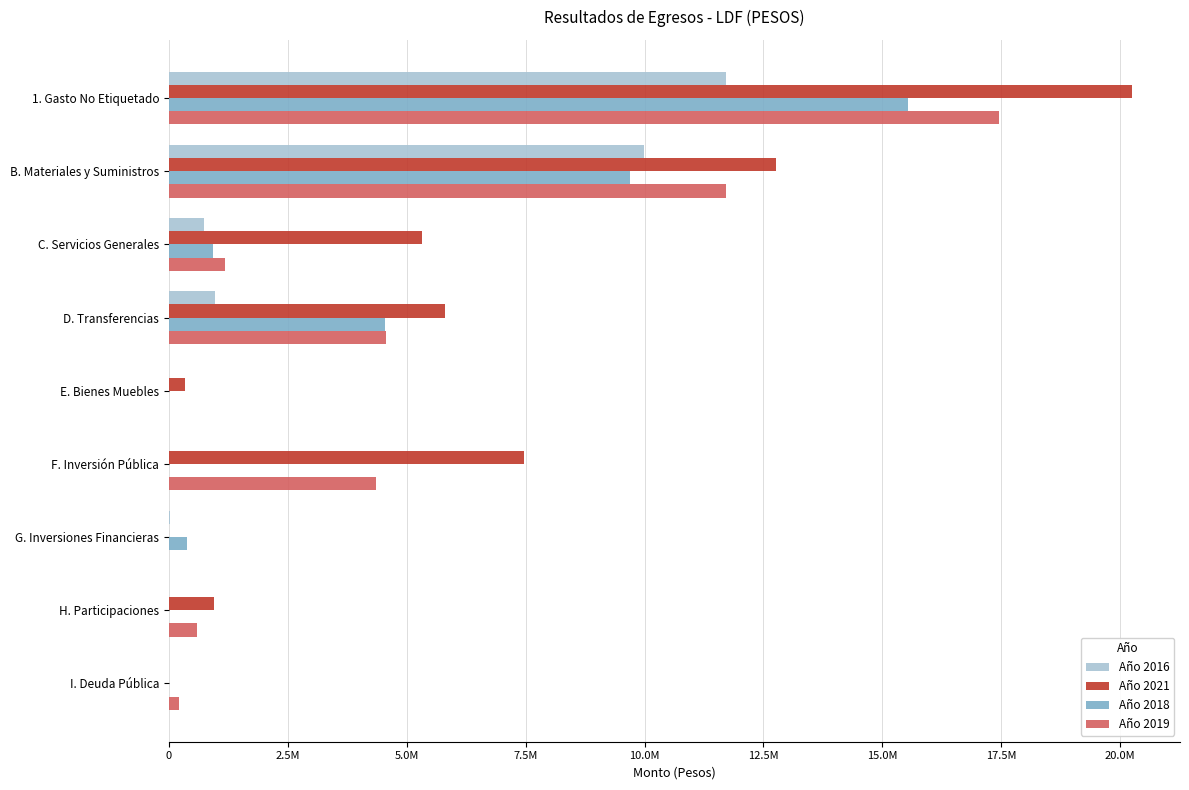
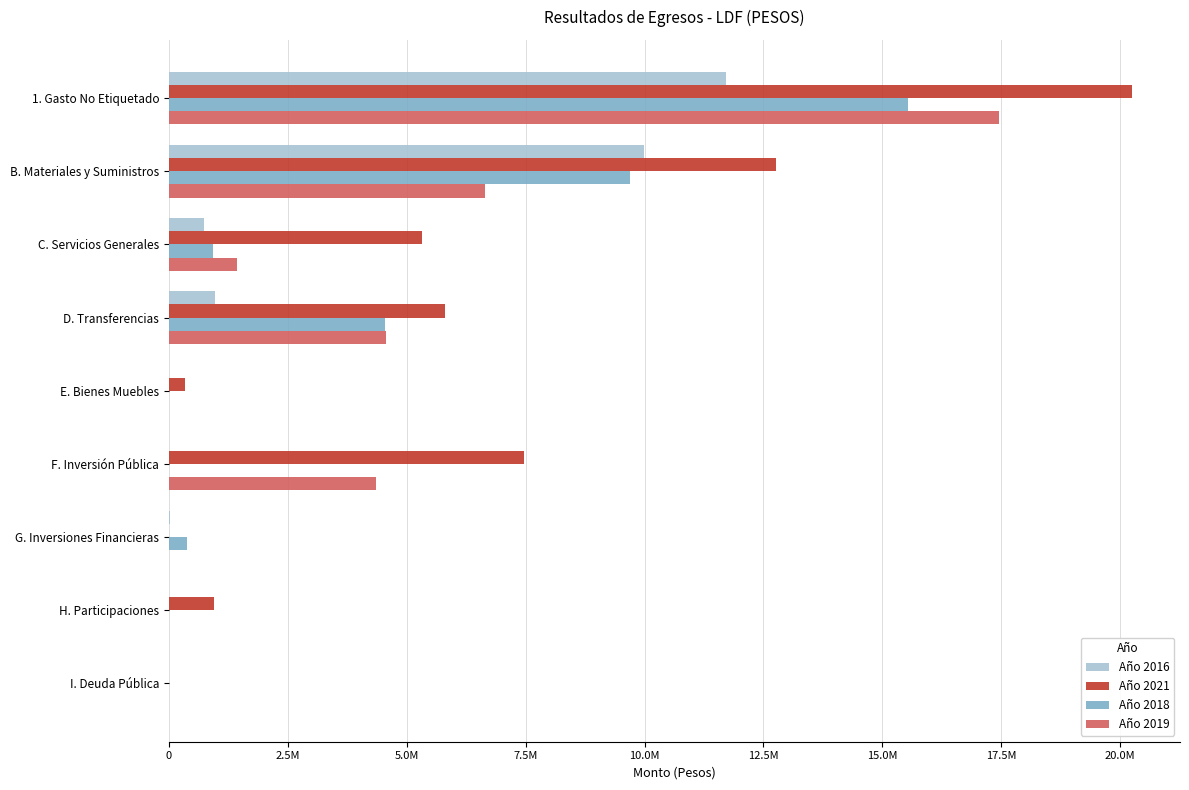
  {
    "Año 2021": {
      "1. Gasto No Etiquetado": 20200000,
      "B. Materiales y Suministros": 12800000,
      "C. Servicios Generales": 5300000,
      "D. Transferencias": 5800000,
      "E. Bienes Muebles": 300000,
      "F. Inversión Pública": 7500000,
      "G. Inversiones Financieras": 0,
      "H. Participaciones": 1000000,
      "I. Deuda Pública": 0
    },
    "Año 2019": {
      "1. Gasto No Etiquetado": 17500000,
-     "B. Materiales y Suministros": 11700000,
-     "C. Servicios Generales": 1200000,
+     "B. Materiales y Suministros": 6700000,
+     "C. Servicios Generales": 1400000,
      "D. Transferencias": 4600000,
      "E. Bienes Muebles": 0,
      "F. Inversión Pública": 4300000,
      "G. Inversiones Financieras": 0,
-     "H. Participaciones": 600000,
-     "I. Deuda Pública": 200000
+     "H. Participaciones": 0,
+     "I. Deuda Pública": 0
    }
  }
